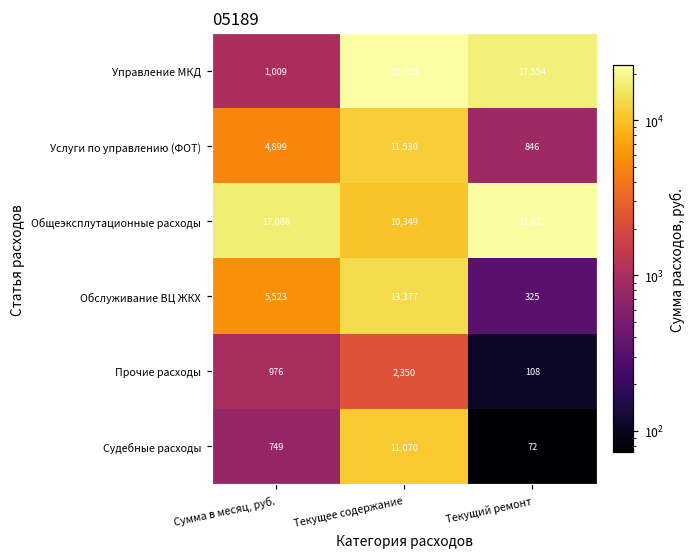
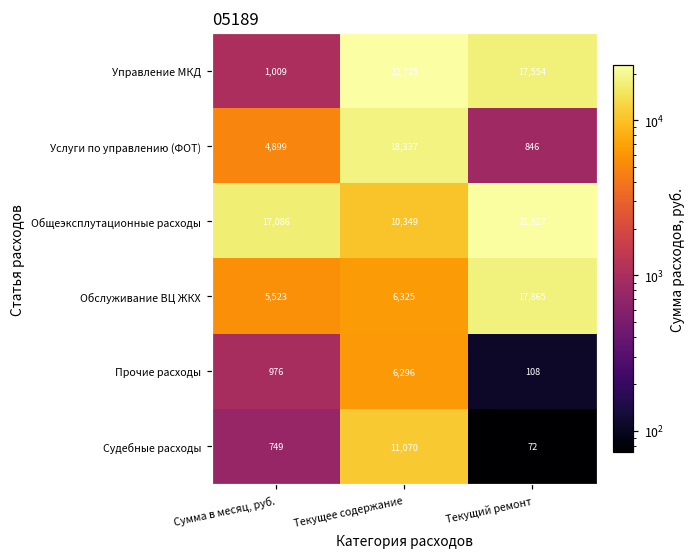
  {
    "Управление МКД": {
      "Сумма в месяц, руб.": "1,009",
      "Текущее содержание": "22,725",
      "Текущий ремонт": "17,554"
    },
    "Услуги по управлению (ФОТ)": {
      "Сумма в месяц, руб.": "4,899",
-     "Текущее содержание": "11,530",
+     "Текущее содержание": "18,337",
      "Текущий ремонт": "846"
    },
    "Общеэксплутационные расходы": {
      "Сумма в месяц, руб.": "17,086",
      "Текущее содержание": "10,349",
      "Текущий ремонт": "21,827"
    },
    "Обслуживание ВЦ ЖКХ": {
      "Сумма в месяц, руб.": "5,523",
-     "Текущее содержание": "13,377",
-     "Текущий ремонт": "325"
+     "Текущее содержание": "6,325",
+     "Текущий ремонт": "17,865"
    },
    "Прочие расходы": {
      "Сумма в месяц, руб.": "976",
-     "Текущее содержание": "2,350",
+     "Текущее содержание": "6,296",
      "Текущий ремонт": "108"
    },
    "Судебные расходы": {
      "Сумма в месяц, руб.": "749",
      "Текущее содержание": "11,070",
      "Текущий ремонт": "72"
    }
  }
